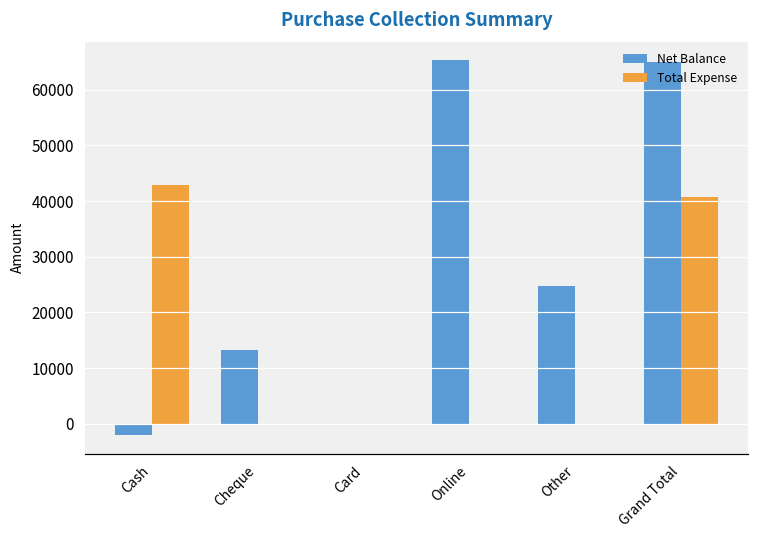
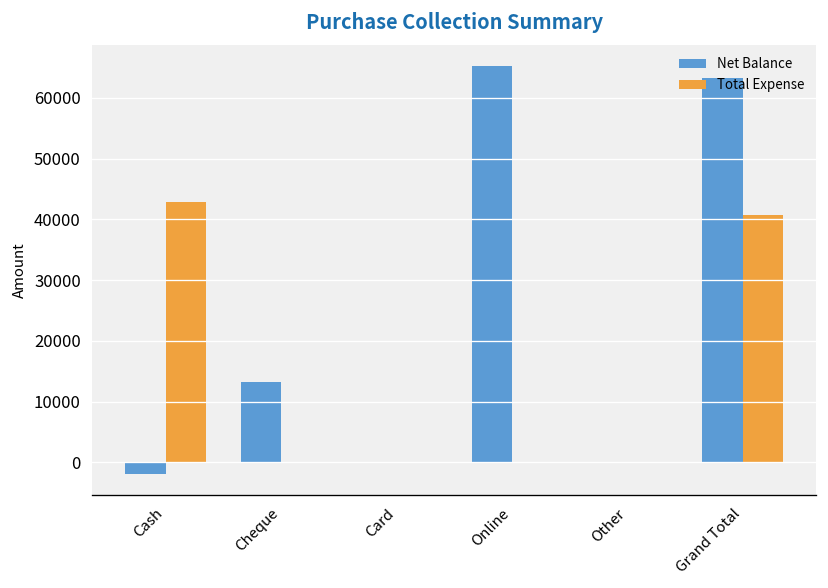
  {
    "Net Balance": {
      "Cash": -2000,
      "Cheque": 13000,
      "Card": 0,
      "Online": 65000,
-     "Other": 25000,
-     "Grand Total": 65000
+     "Other": 0,
+     "Grand Total": 63000
    },
    "Total Expense": {
      "Cash": 43000,
      "Cheque": 0,
      "Card": 0,
      "Online": 0,
      "Other": 0,
      "Grand Total": 41000
    }
  }
